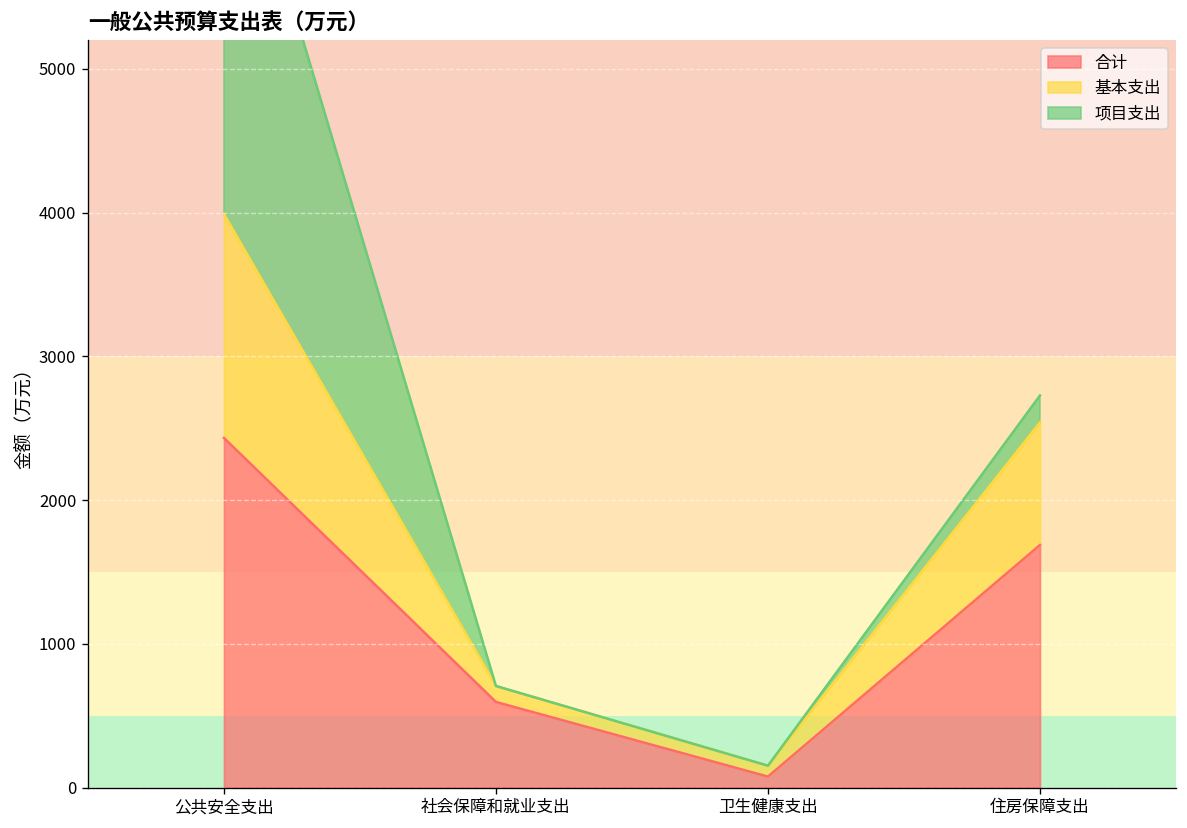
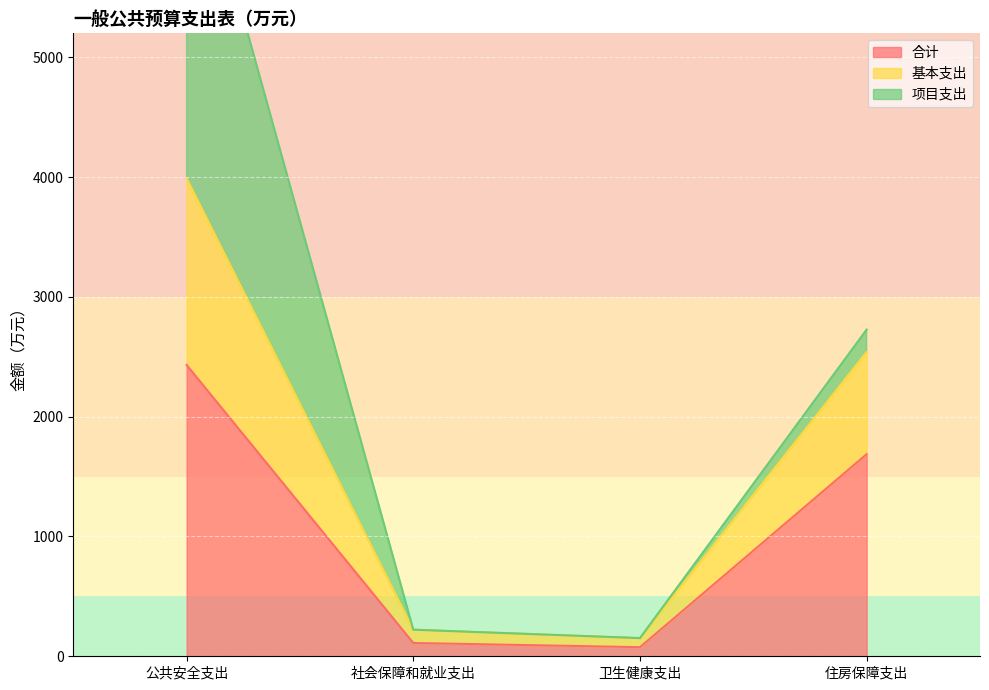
  {
    "合计": {
      "公共安全支出": 2430,
-     "社会保障和就业支出": 600,
+     "社会保障和就业支出": 110,
      "卫生健康支出": 80,
      "住房保障支出": 1690
    },
    "基本支出": {
      "公共安全支出": 1560,
      "住房保障支出": 850
    },
    "项目支出": {
      "住房保障支出": 190
    }
  }
